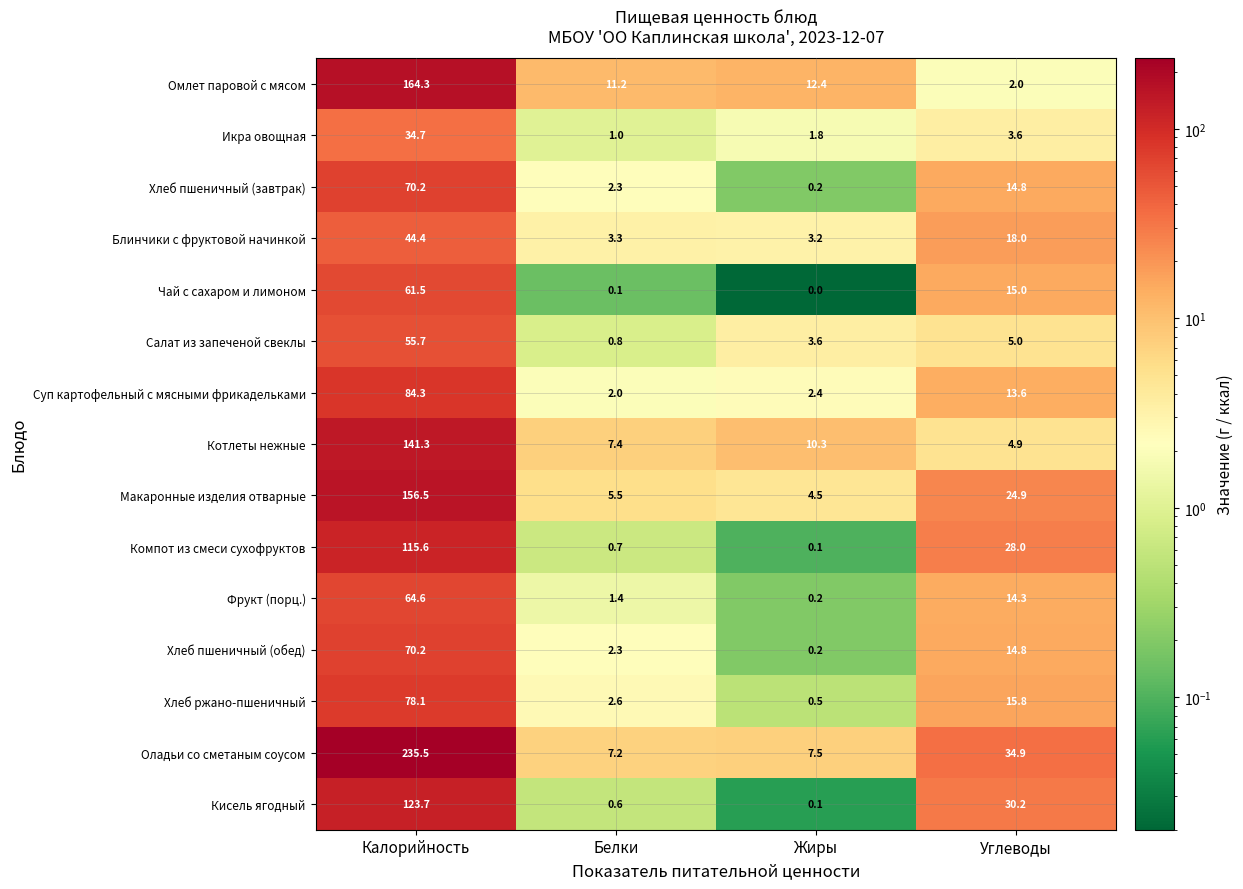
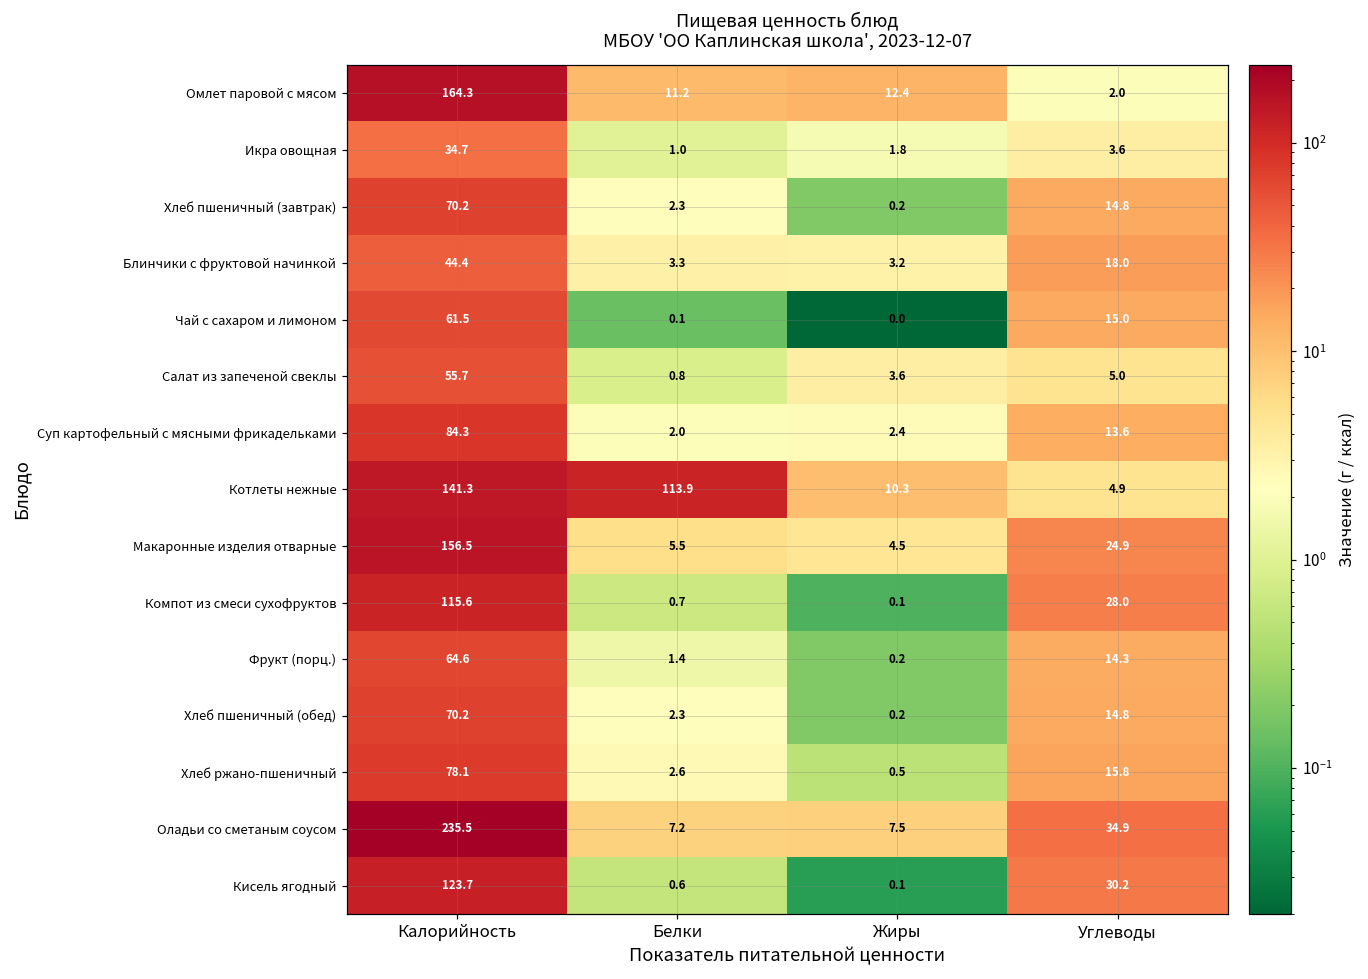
  {
    "Омлет паровой с мясом": {
      "Калорийность": 164.3,
      "Белки": 11.2,
      "Жиры": 12.4,
      "Углеводы": 2.0
    },
    "Икра овощная": {
      "Калорийность": 34.7,
      "Белки": 1.0,
      "Жиры": 1.8,
      "Углеводы": 3.6
    },
    "Хлеб пшеничный (завтрак)": {
      "Калорийность": 70.2,
      "Белки": 2.3,
      "Жиры": 0.2,
      "Углеводы": 14.8
    },
    "Блинчики с фруктовой начинкой": {
      "Калорийность": 44.4,
      "Белки": 3.3,
      "Жиры": 3.2,
      "Углеводы": 18.0
    },
    "Чай с сахаром и лимоном": {
      "Калорийность": 61.5,
      "Белки": 0.1,
      "Жиры": 0.0,
      "Углеводы": 15.0
    },
    "Салат из запеченой свеклы": {
      "Калорийность": 55.7,
      "Белки": 0.8,
      "Жиры": 3.6,
      "Углеводы": 5.0
    },
    "Суп картофельный с мясными фрикадельками": {
      "Калорийность": 84.3,
      "Белки": 2.0,
      "Жиры": 2.4,
      "Углеводы": 13.6
    },
    "Котлеты нежные": {
      "Калорийность": 141.3,
-     "Белки": 7.4,
+     "Белки": 113.9,
      "Жиры": 10.3,
      "Углеводы": 4.9
    },
    "Макаронные изделия отварные": {
      "Калорийность": 156.5,
      "Белки": 5.5,
      "Жиры": 4.5,
      "Углеводы": 24.9
    },
    "Компот из смеси сухофруктов": {
      "Калорийность": 115.6,
      "Белки": 0.7,
      "Жиры": 0.1,
      "Углеводы": 28.0
    },
    "Фрукт (порц.)": {
      "Калорийность": 64.6,
      "Белки": 1.4,
      "Жиры": 0.2,
      "Углеводы": 14.3
    },
    "Хлеб пшеничный (обед)": {
      "Калорийность": 70.2,
      "Белки": 2.3,
      "Жиры": 0.2,
      "Углеводы": 14.8
    },
    "Хлеб ржано-пшеничный": {
      "Калорийность": 78.1,
      "Белки": 2.6,
      "Жиры": 0.5,
      "Углеводы": 15.8
    },
    "Оладьи со сметаным соусом": {
      "Калорийность": 235.5,
      "Белки": 7.2,
      "Жиры": 7.5,
      "Углеводы": 34.9
    },
    "Кисель ягодный": {
      "Калорийность": 123.7,
      "Белки": 0.6,
      "Жиры": 0.1,
      "Углеводы": 30.2
    }
  }
